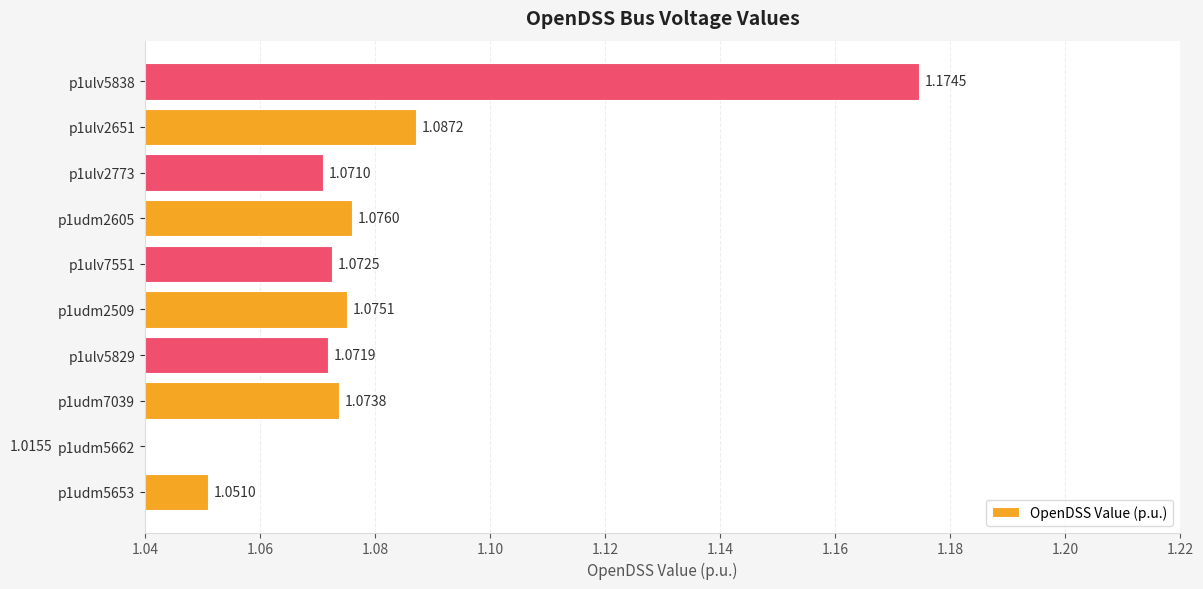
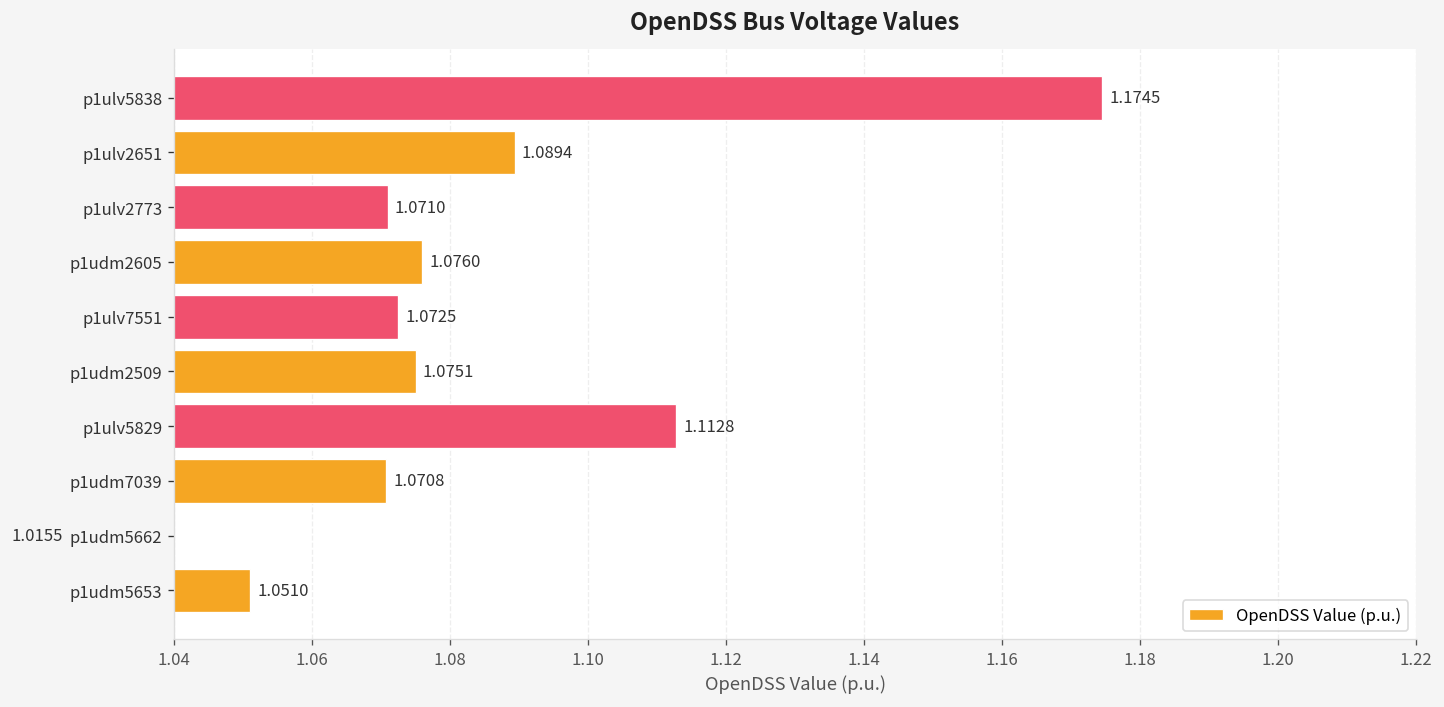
  {
    "p1ulv5838": 1.1745,
-   "p1ulv2651": 1.0872,
+   "p1ulv2651": 1.0894,
    "p1ulv2773": 1.0710,
    "p1udm2605": 1.0760,
    "p1ulv7551": 1.0725,
    "p1udm2509": 1.0751,
-   "p1ulv5829": 1.0719,
-   "p1udm7039": 1.0738,
+   "p1ulv5829": 1.1128,
+   "p1udm7039": 1.0708,
    "p1udm5653": 1.0510
  }
